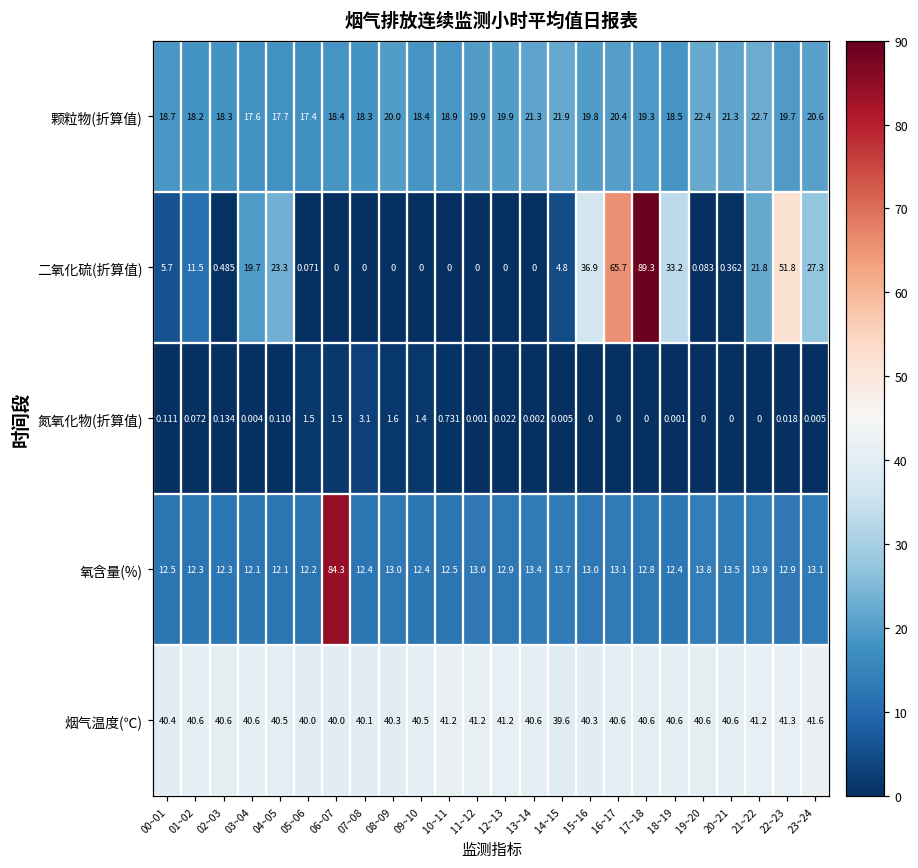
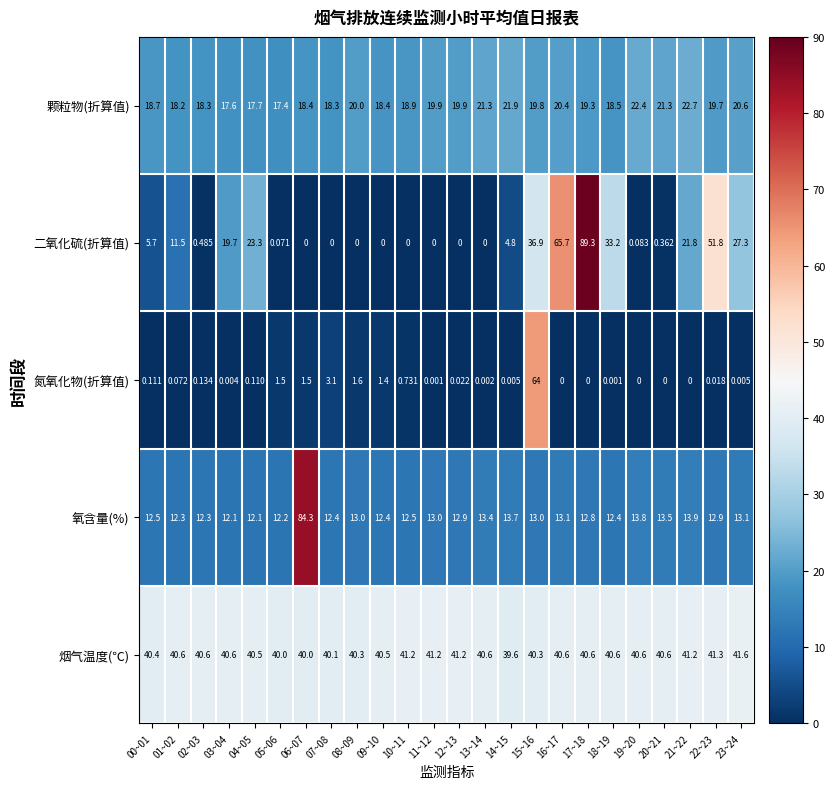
  {
    "颗粒物(折算值)": {
      "00~01": 18.7,
      "01~02": 18.2,
      "02~03": 18.3,
      "03~04": 17.6,
      "04~05": 17.7,
      "05~06": 17.4,
      "06~07": 18.4,
      "07~08": 18.3,
      "08~09": 20.0,
      "09~10": 18.4,
      "10~11": 18.9,
      "11~12": 19.9,
      "12~13": 19.9,
      "13~14": 21.3,
      "14~15": 21.9,
      "15~16": 19.8,
      "16~17": 20.4,
      "17~18": 19.3,
      "18~19": 18.5,
      "19~20": 22.4,
      "20~21": 21.3,
      "21~22": 22.7,
      "22~23": 19.7,
      "23~24": 20.6
    },
    "二氧化硫(折算值)": {
      "00~01": 5.7,
      "01~02": 11.5,
      "02~03": 0.485,
      "03~04": 19.7,
      "04~05": 23.3,
      "05~06": 0.071,
      "06~07": 0,
      "07~08": 0,
      "08~09": 0,
      "09~10": 0,
      "10~11": 0,
      "11~12": 0,
      "12~13": 0,
      "13~14": 0,
      "14~15": 4.8,
      "15~16": 36.9,
      "16~17": 65.7,
      "17~18": 89.3,
      "18~19": 33.2,
      "19~20": 0.083,
      "20~21": 0.362,
      "21~22": 21.8,
      "22~23": 51.8,
      "23~24": 27.3
    },
    "氮氧化物(折算值)": {
      "00~01": 0.111,
      "01~02": 0.072,
      "02~03": 0.134,
      "03~04": 0.004,
      "04~05": 0.110,
      "05~06": 1.5,
      "06~07": 1.5,
      "07~08": 3.1,
      "08~09": 1.6,
      "09~10": 1.4,
      "10~11": 0.731,
      "11~12": 0.001,
      "12~13": 0.022,
      "13~14": 0.002,
      "14~15": 0.005,
-     "15~16": 0,
+     "15~16": 64,
      "16~17": 0,
      "17~18": 0,
      "18~19": 0.001,
      "19~20": 0,
      "20~21": 0,
      "21~22": 0,
      "22~23": 0.018,
      "23~24": 0.005
    },
    "氧含量(%)": {
      "00~01": 12.5,
      "01~02": 12.3,
      "02~03": 12.3,
      "03~04": 12.1,
      "04~05": 12.1,
      "05~06": 12.2,
      "06~07": 84.3,
      "07~08": 12.4,
      "08~09": 13.0,
      "09~10": 12.4,
      "10~11": 12.5,
      "11~12": 13.0,
      "12~13": 12.9,
      "13~14": 13.4,
      "14~15": 13.7,
      "15~16": 13.0,
      "16~17": 13.1,
      "17~18": 12.8,
      "18~19": 12.4,
      "19~20": 13.8,
      "20~21": 13.5,
      "21~22": 13.9,
      "22~23": 12.9,
      "23~24": 13.1
    },
    "烟气温度(℃)": {
      "00~01": 40.4,
      "01~02": 40.6,
      "02~03": 40.6,
      "03~04": 40.6,
      "04~05": 40.5,
      "05~06": 40.0,
      "06~07": 40.0,
      "07~08": 40.1,
      "08~09": 40.3,
      "09~10": 40.5,
      "10~11": 41.2,
      "11~12": 41.2,
      "12~13": 41.2,
      "13~14": 40.6,
      "14~15": 39.6,
      "15~16": 40.3,
      "16~17": 40.6,
      "17~18": 40.6,
      "18~19": 40.6,
      "19~20": 40.6,
      "20~21": 40.6,
      "21~22": 41.2,
      "22~23": 41.3,
      "23~24": 41.6
    }
  }
